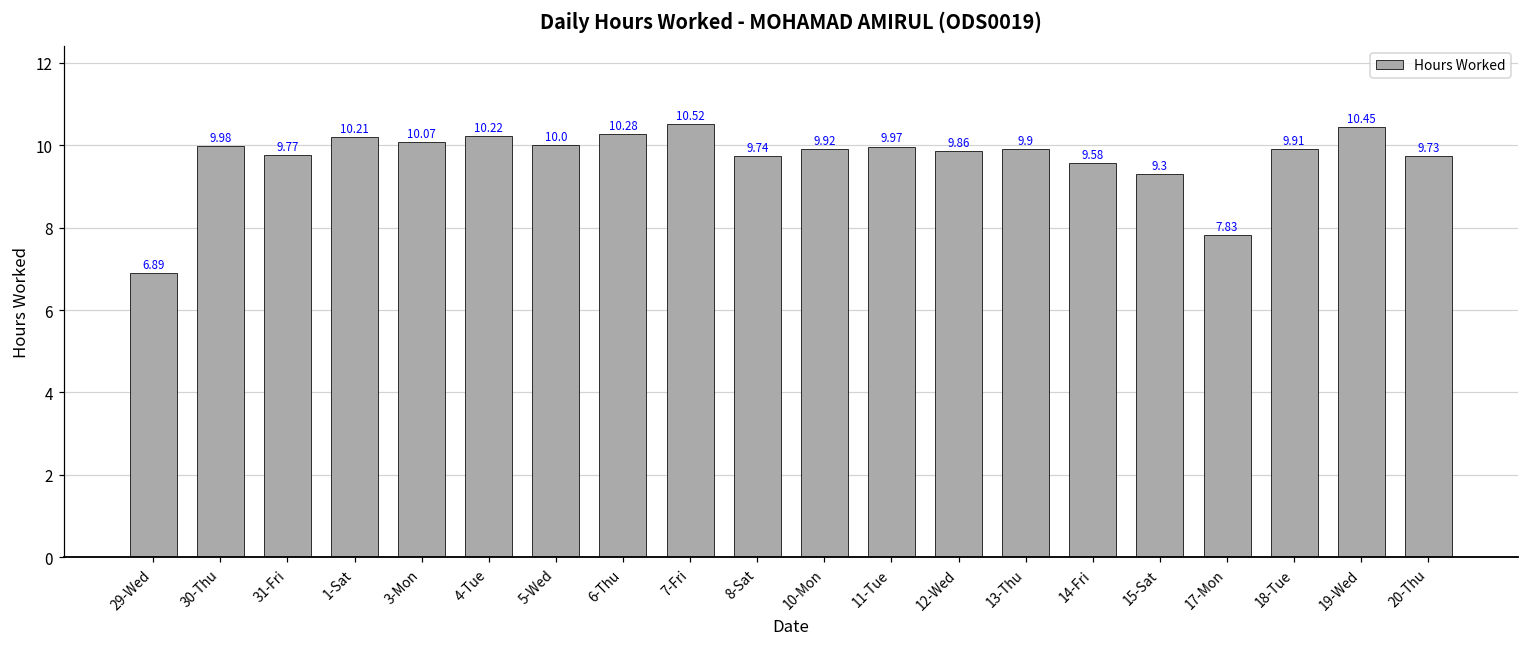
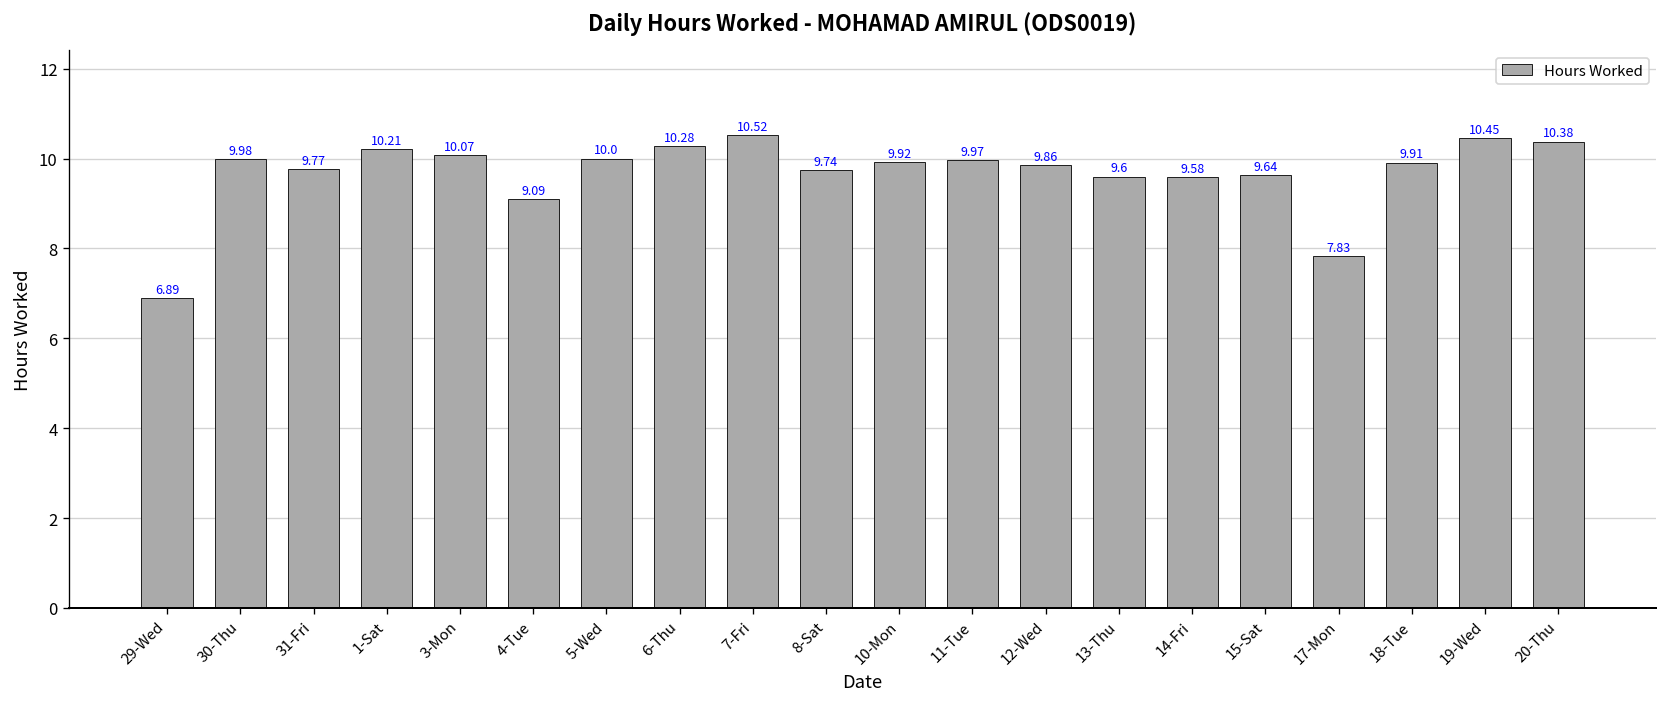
  {
    "29-Wed": 6.89,
    "30-Thu": 9.98,
    "31-Fri": 9.77,
    "1-Sat": 10.21,
    "3-Mon": 10.07,
-   "4-Tue": 10.22,
+   "4-Tue": 9.09,
    "5-Wed": 10.0,
    "6-Thu": 10.28,
    "7-Fri": 10.52,
    "8-Sat": 9.74,
    "10-Mon": 9.92,
    "11-Tue": 9.97,
    "12-Wed": 9.86,
-   "13-Thu": 9.9,
+   "13-Thu": 9.6,
    "14-Fri": 9.58,
-   "15-Sat": 9.3,
+   "15-Sat": 9.64,
    "17-Mon": 7.83,
    "18-Tue": 9.91,
    "19-Wed": 10.45,
-   "20-Thu": 9.73
+   "20-Thu": 10.38
  }
